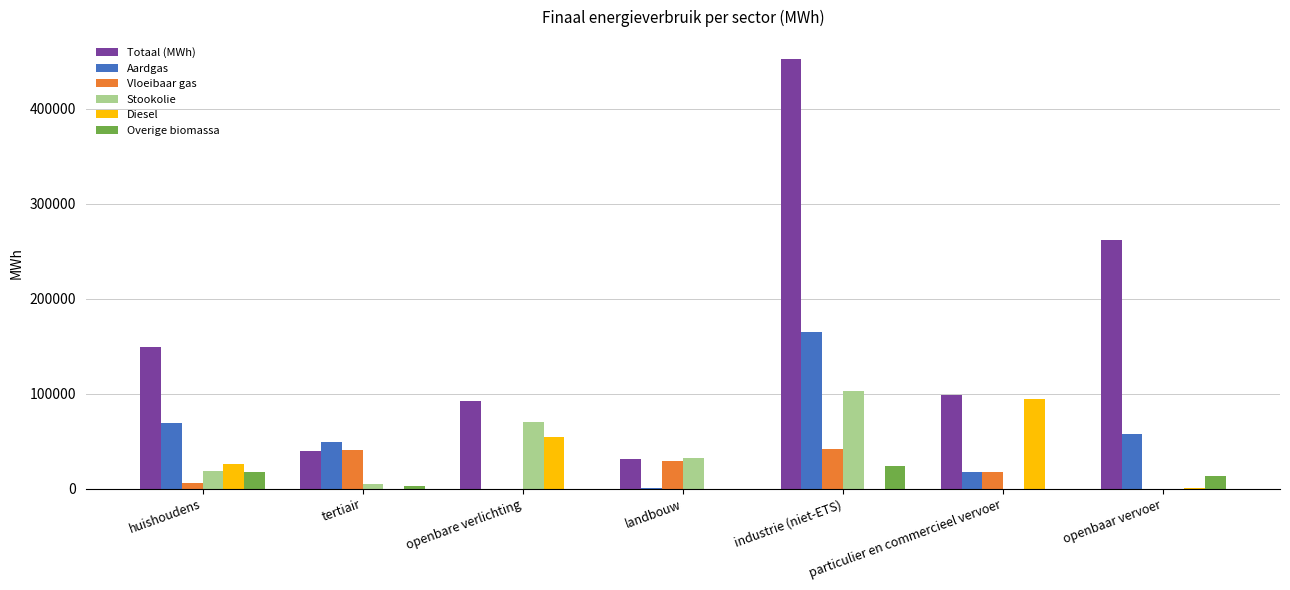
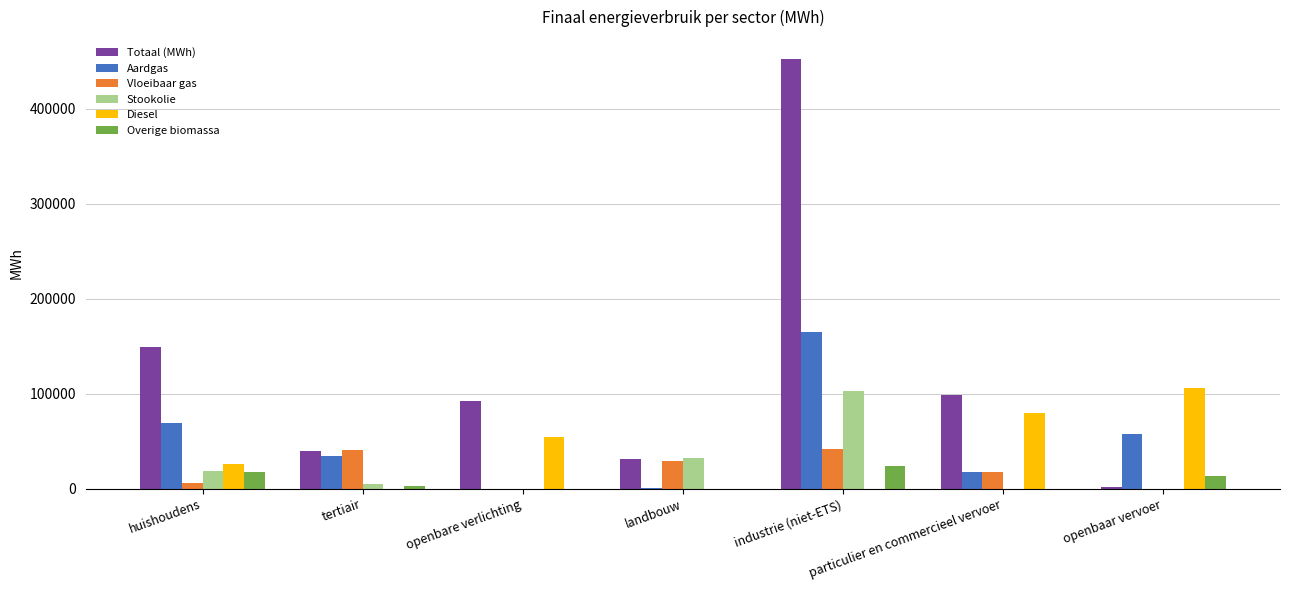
  {
    "Totaal (MWh)": {
      "huishoudens": 150000,
      "tertiair": 40000,
      "openbare verlichting": 90000,
      "landbouw": 30000,
      "industrie (niet-ETS)": 450000,
      "particulier en commercieel vervoer": 100000,
-     "openbaar vervoer": 260000
+     "openbaar vervoer": 0
    },
    "Aardgas": {
      "huishoudens": 70000,
-     "tertiair": 50000,
+     "tertiair": 30000,
      "openbare verlichting": 0,
      "industrie (niet-ETS)": 170000,
      "particulier en commercieel vervoer": 20000,
      "openbaar vervoer": 60000
    },
    "Vloeibaar gas": {
      "huishoudens": 10000,
      "tertiair": 40000,
      "openbare verlichting": 0,
      "landbouw": 30000,
      "industrie (niet-ETS)": 40000,
      "particulier en commercieel vervoer": 20000,
      "openbaar vervoer": 0
    },
    "Stookolie": {
      "huishoudens": 20000,
      "tertiair": 0,
-     "openbare verlichting": 70000,
+     "openbare verlichting": 0,
      "landbouw": 30000,
      "industrie (niet-ETS)": 100000,
      "particulier en commercieel vervoer": 0,
      "openbaar vervoer": 0
    },
    "Diesel": {
      "huishoudens": 30000,
      "tertiair": 0,
      "openbare verlichting": 50000,
      "landbouw": 0,
      "industrie (niet-ETS)": 0,
-     "particulier en commercieel vervoer": 90000,
-     "openbaar vervoer": 0
+     "particulier en commercieel vervoer": 80000,
+     "openbaar vervoer": 110000
    },
    "Overige biomassa": {
      "huishoudens": 20000,
      "tertiair": 0,
      "openbare verlichting": 0,
      "landbouw": 0,
      "industrie (niet-ETS)": 20000,
      "particulier en commercieel vervoer": 0,
      "openbaar vervoer": 10000
    }
  }
